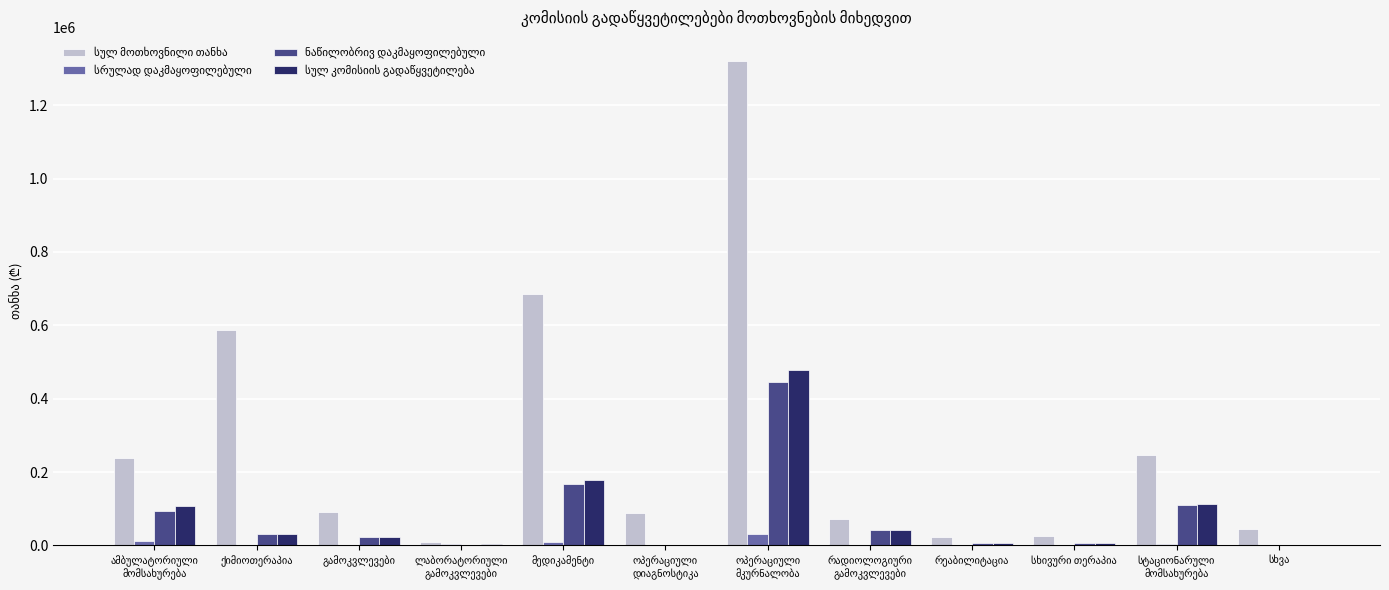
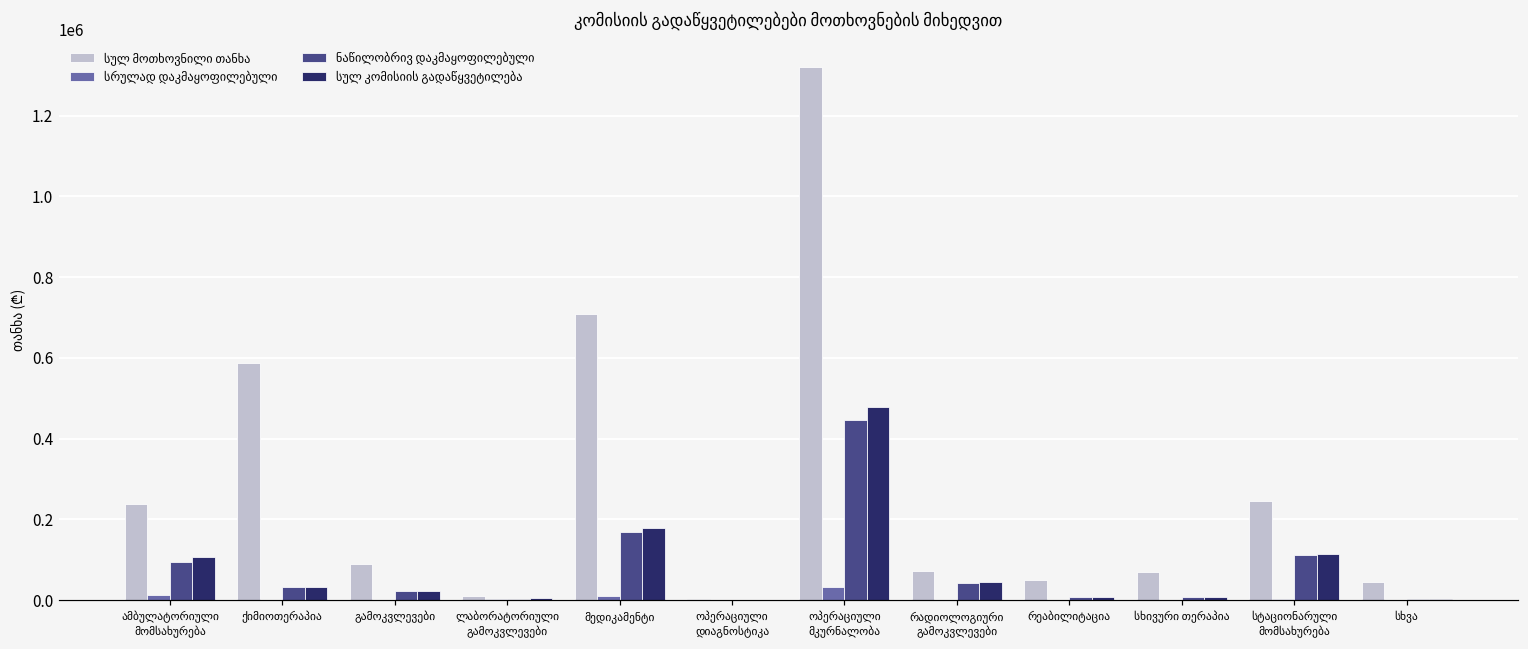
  {
    "სულ მოთხოვნილი თანხა": {
      "ამბულატორიული მომსახურება": 240000,
      "ქიმიოთერაპია": 590000,
      "გამოკვლევები": 90000,
      "ლაბორატორიული გამოკვლევები": 10000,
-     "მედიკამენტი": 690000,
-     "ოპერაციული დიაგნოსტიკა": 90000,
+     "მედიკამენტი": 710000,
+     "ოპერაციული დიაგნოსტიკა": 0,
      "ოპერაციული მკურნალობა": 1320000,
      "რადიოლოგიური გამოკვლევები": 70000,
-     "რეაბილიტაცია": 20000,
-     "სხივური თერაპია": 30000,
+     "რეაბილიტაცია": 50000,
+     "სხივური თერაპია": 70000,
      "სტაციონარული მომსახურება": 250000,
      "სხვა": 40000
    }
  }
